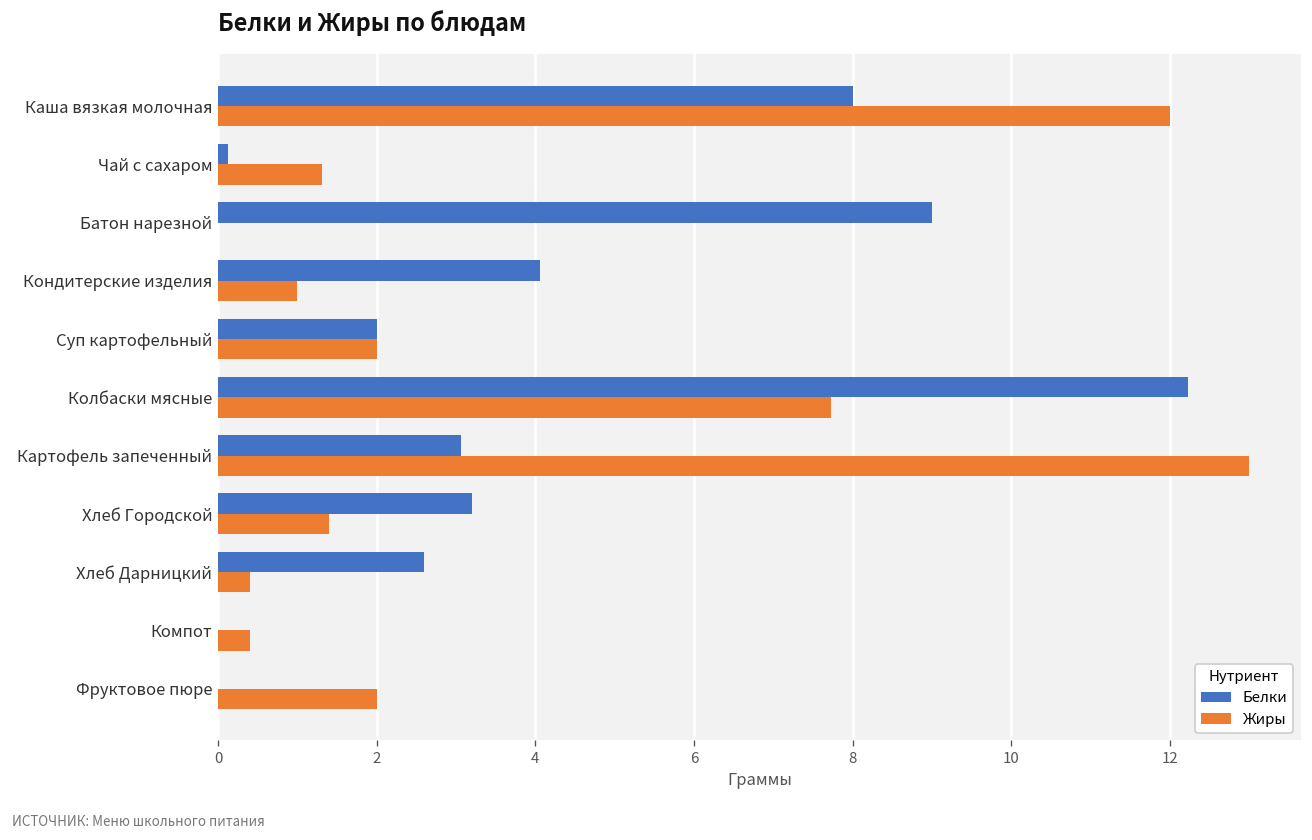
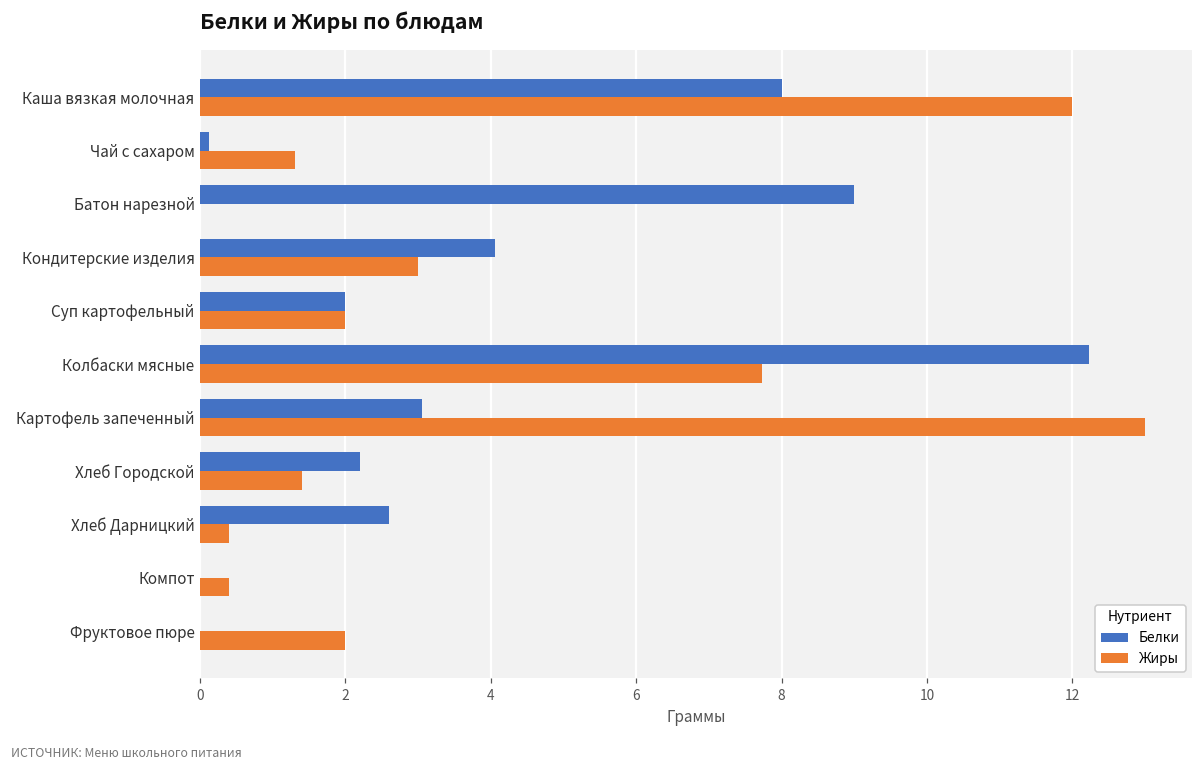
  {
    "Белки": {
      "Каша вязкая молочная": 8.0,
      "Чай с сахаром": 0.1,
      "Батон нарезной": 9.0,
      "Кондитерские изделия": 4.1,
      "Суп картофельный": 2.0,
      "Колбаски мясные": 12.2,
      "Картофель запеченный": 3.1,
-     "Хлеб Городской": 3.2,
+     "Хлеб Городской": 2.2,
      "Хлеб Дарницкий": 2.6,
      "Компот": 0.0,
      "Фруктовое пюре": 0.0
    },
    "Жиры": {
      "Каша вязкая молочная": 12,
      "Чай с сахаром": 1.3,
      "Батон нарезной": 0,
-     "Кондитерские изделия": 1,
+     "Кондитерские изделия": 3,
      "Суп картофельный": 2,
      "Колбаски мясные": 7.7,
      "Картофель запеченный": 13,
      "Хлеб Городской": 1.4,
      "Хлеб Дарницкий": 0.4,
      "Компот": 0.4,
      "Фруктовое пюре": 2
    }
  }
